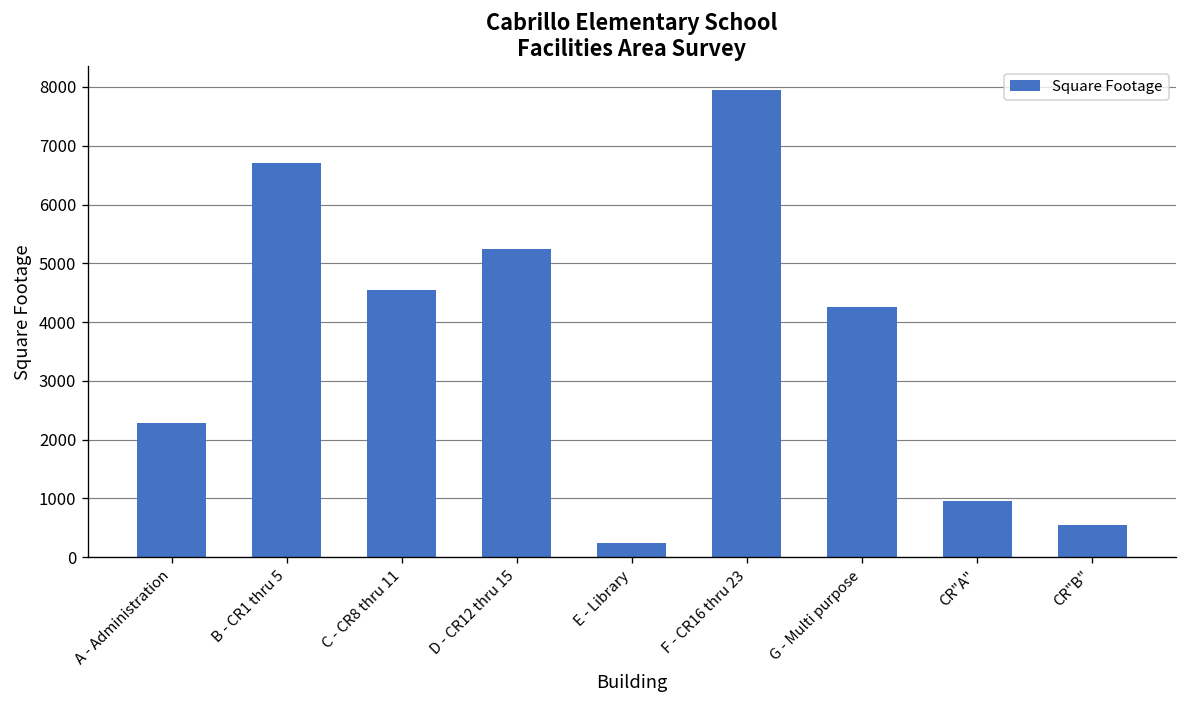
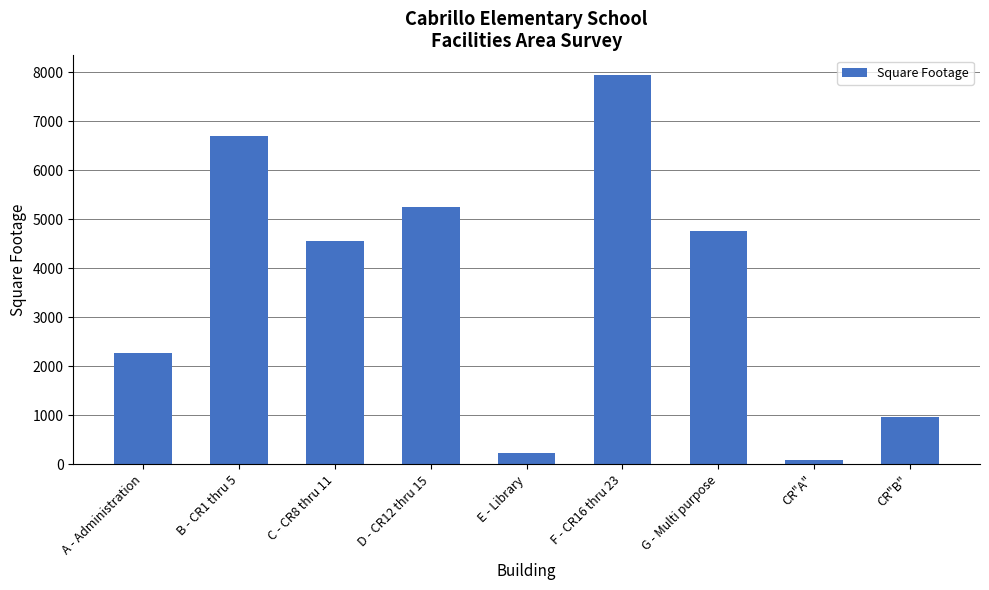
  {
    "A - Administration": 2300,
    "B - CR1 thru 5": 6700,
    "C - CR8 thru 11": 4600,
    "D - CR12 thru 15": 5200,
    "E - Library": 200,
    "F - CR16 thru 23": 8000,
-   "G - Multi purpose": 4300,
-   "CR\"A\"": 1000,
-   "CR\"B\"": 600
+   "G - Multi purpose": 4800,
+   "CR\"A\"": 100,
+   "CR\"B\"": 1000
  }
